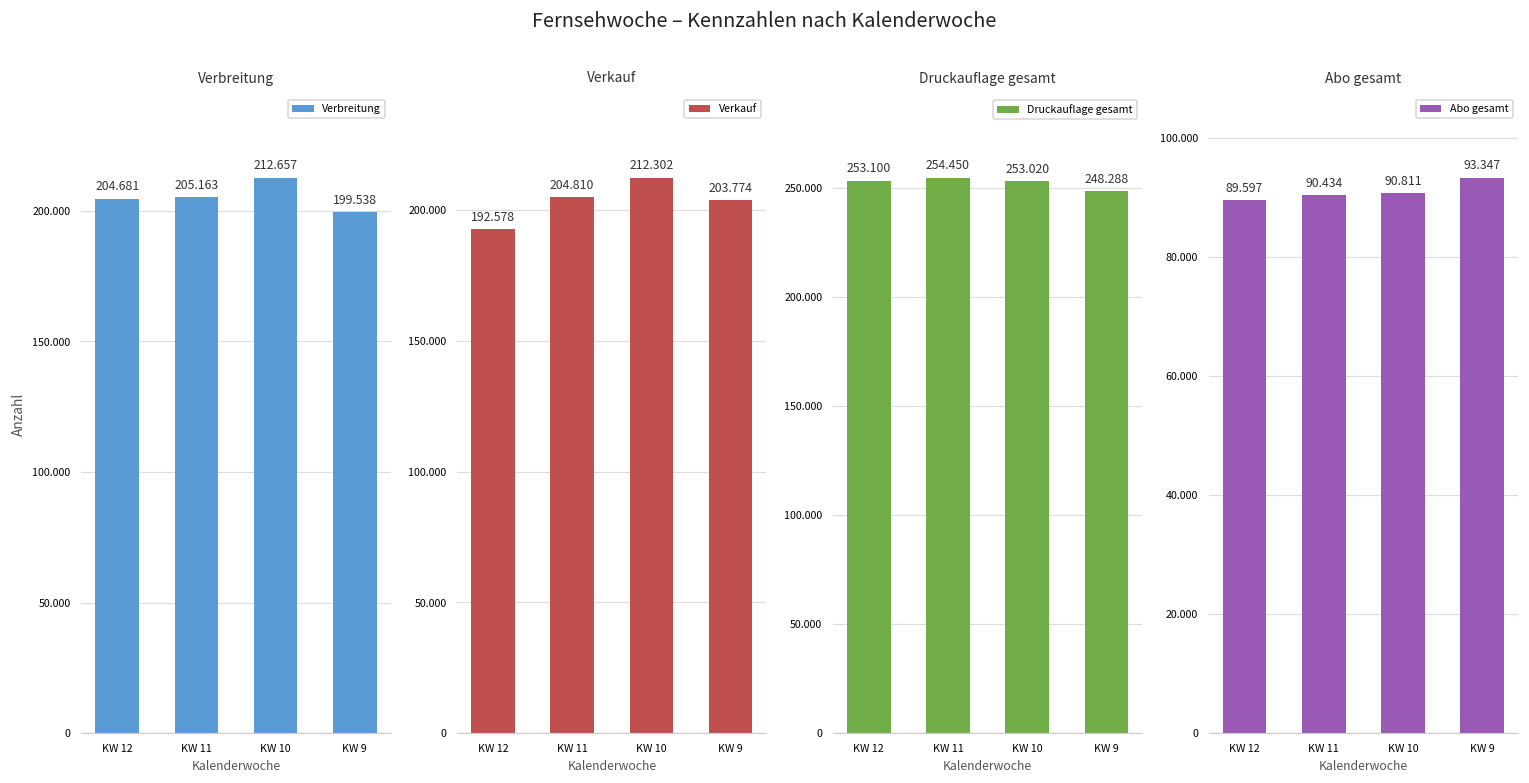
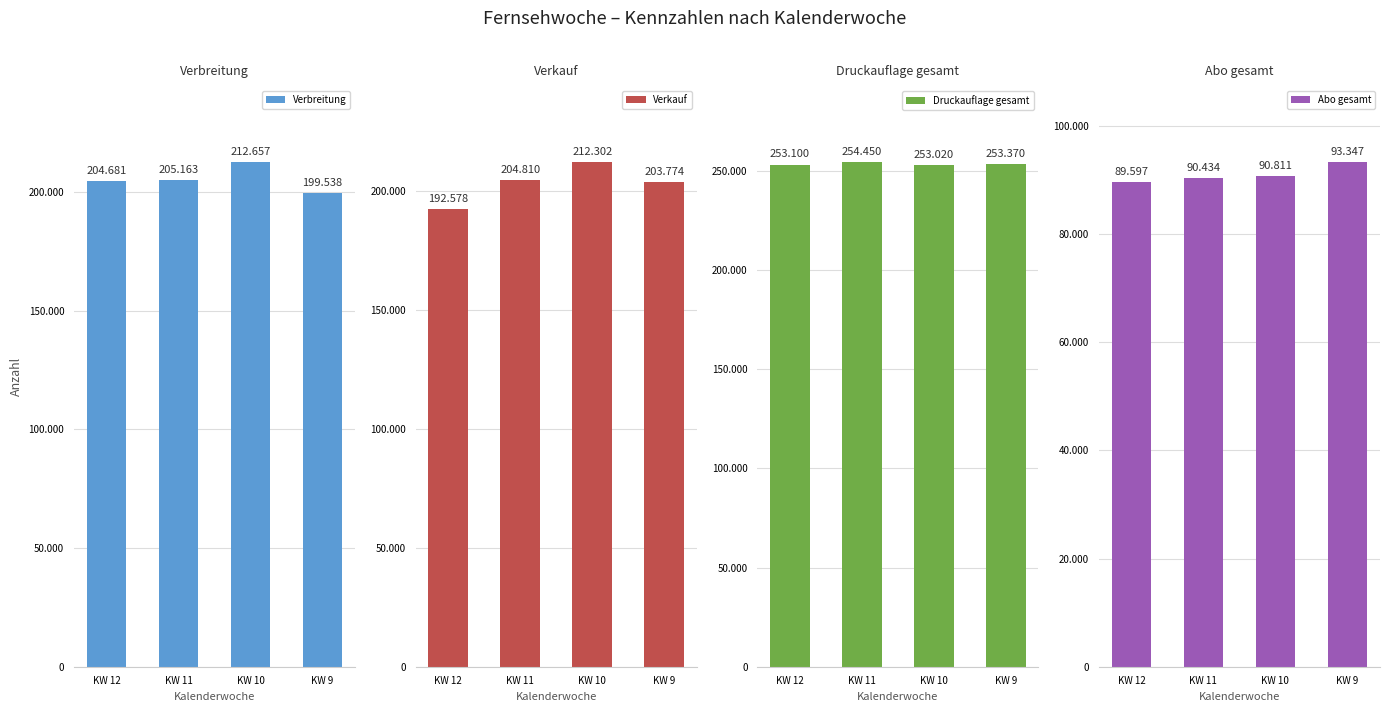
  {
    "Druckauflage gesamt": {
-     "KW 9": 248.288
+     "KW 9": 253.370
    }
  }
